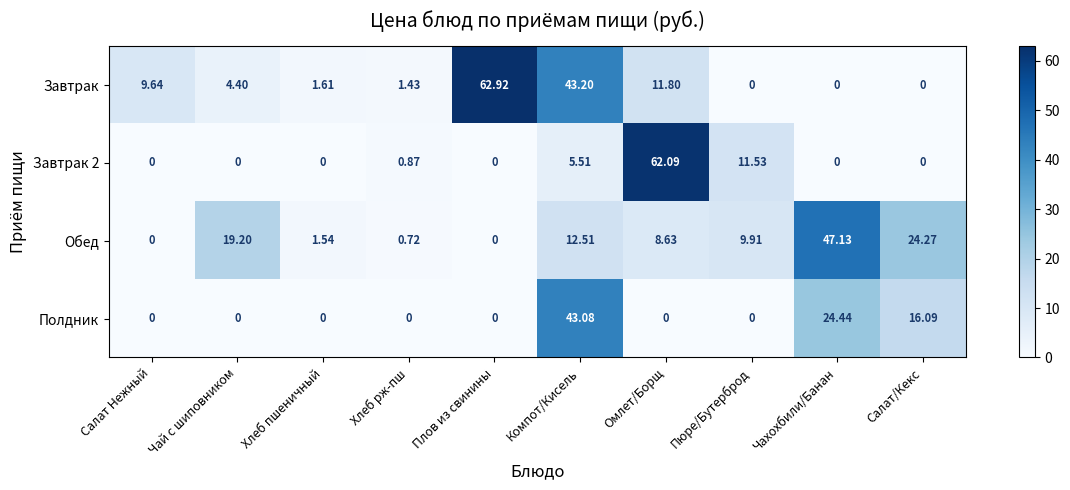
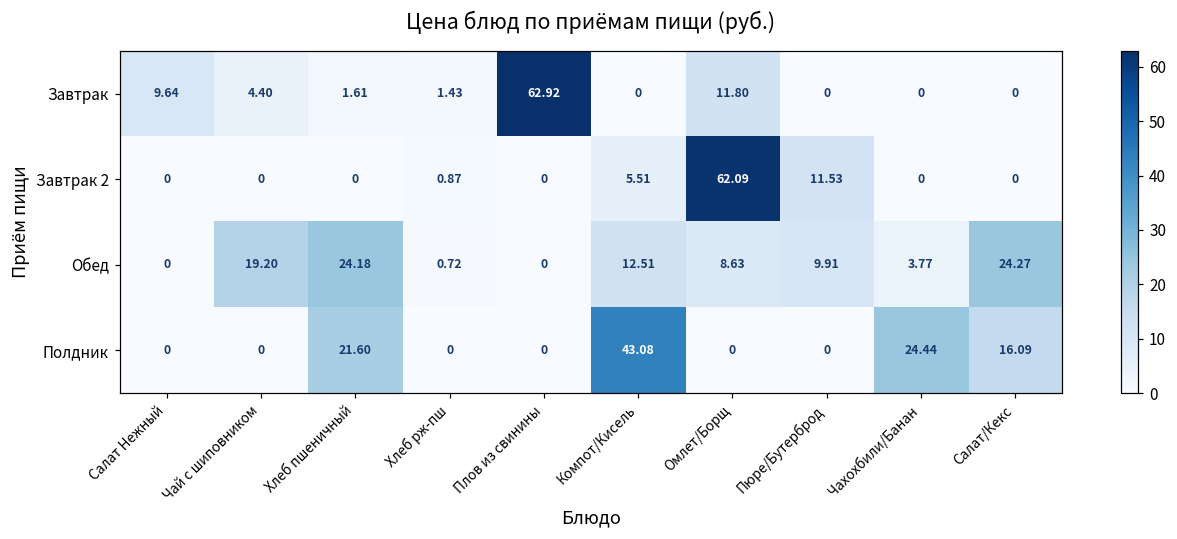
  {
    "Завтрак": {
      "Салат Нежный": 9.64,
      "Чай с шиповником": 4.40,
      "Хлеб пшеничный": 1.61,
      "Хлеб рж-пш": 1.43,
      "Плов из свинины": 62.92,
-     "Компот/Кисель": 43.20,
+     "Компот/Кисель": 0,
      "Омлет/Борщ": 11.80,
      "Пюре/Бутерброд": 0,
      "Чахохбили/Банан": 0,
      "Салат/Кекс": 0
    },
    "Завтрак 2": {
      "Салат Нежный": 0,
      "Чай с шиповником": 0,
      "Хлеб пшеничный": 0,
      "Хлеб рж-пш": 0.87,
      "Плов из свинины": 0,
      "Компот/Кисель": 5.51,
      "Омлет/Борщ": 62.09,
      "Пюре/Бутерброд": 11.53,
      "Чахохбили/Банан": 0,
      "Салат/Кекс": 0
    },
    "Обед": {
      "Салат Нежный": 0,
      "Чай с шиповником": 19.20,
-     "Хлеб пшеничный": 1.54,
+     "Хлеб пшеничный": 24.18,
      "Хлеб рж-пш": 0.72,
      "Плов из свинины": 0,
      "Компот/Кисель": 12.51,
      "Омлет/Борщ": 8.63,
      "Пюре/Бутерброд": 9.91,
-     "Чахохбили/Банан": 47.13,
+     "Чахохбили/Банан": 3.77,
      "Салат/Кекс": 24.27
    },
    "Полдник": {
      "Салат Нежный": 0,
      "Чай с шиповником": 0,
-     "Хлеб пшеничный": 0,
+     "Хлеб пшеничный": 21.60,
      "Хлеб рж-пш": 0,
      "Плов из свинины": 0,
      "Компот/Кисель": 43.08,
      "Омлет/Борщ": 0,
      "Пюре/Бутерброд": 0,
      "Чахохбили/Банан": 24.44,
      "Салат/Кекс": 16.09
    }
  }
